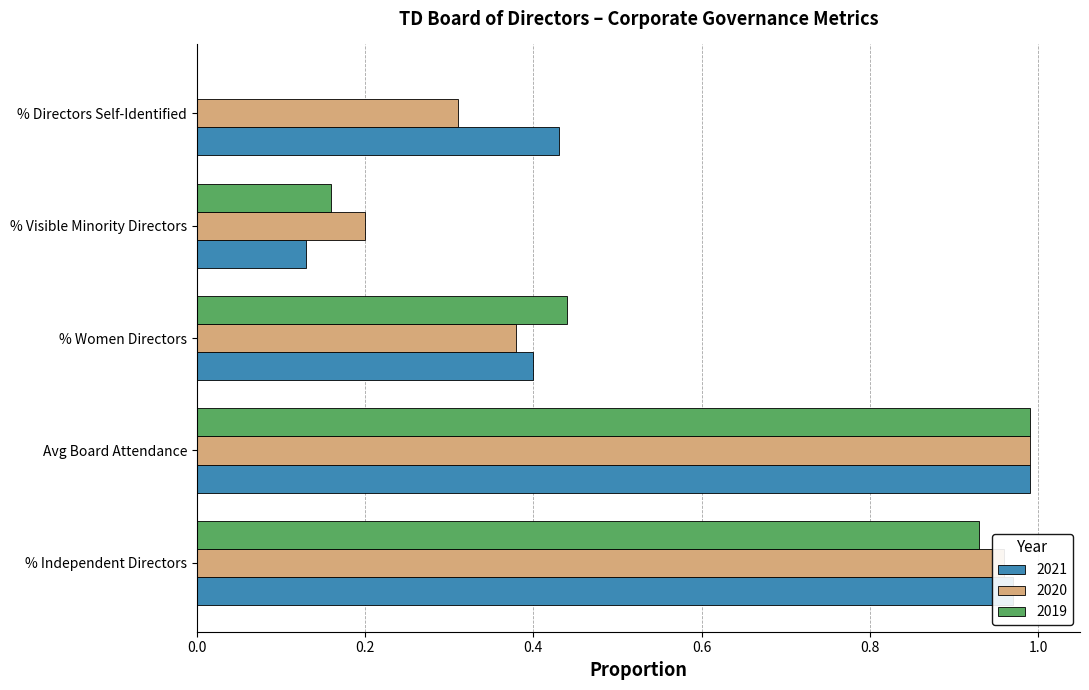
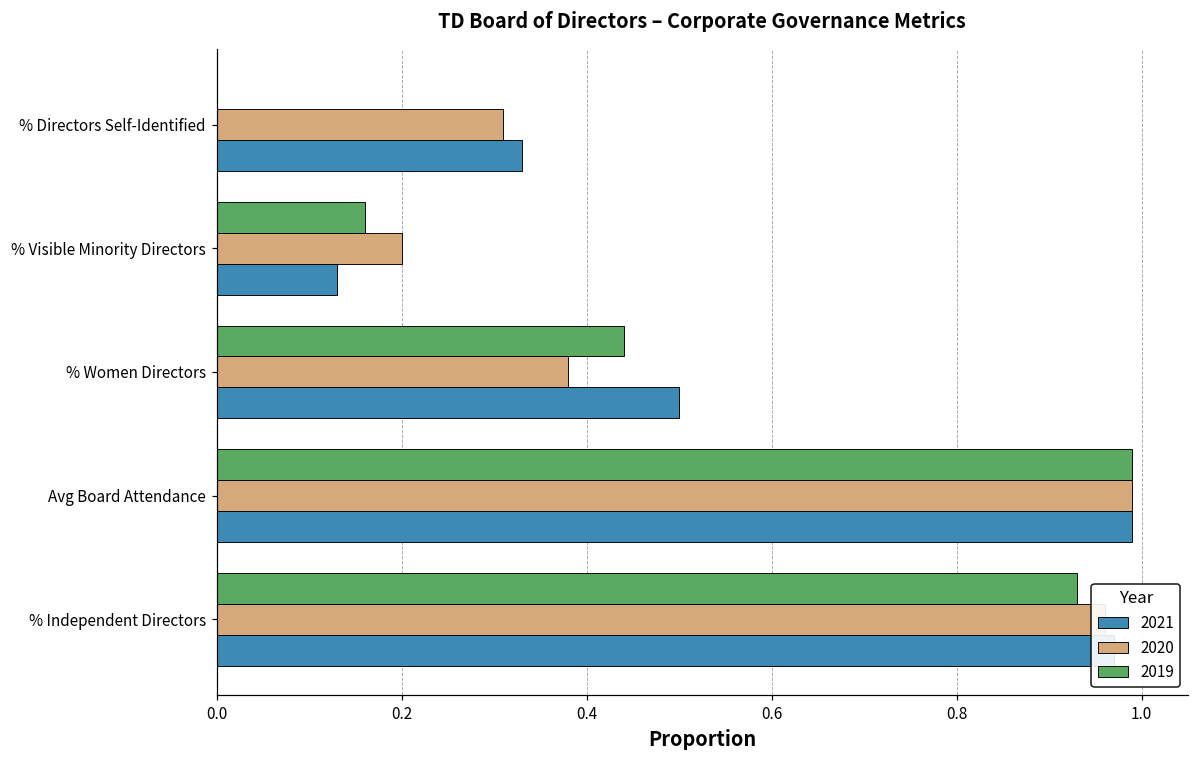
  {
    "2021": {
-     "% Directors Self-Identified": 0.43,
+     "% Directors Self-Identified": 0.33,
      "% Visible Minority Directors": 0.13,
-     "% Women Directors": 0.4,
+     "% Women Directors": 0.5,
      "Avg Board Attendance": 0.99
    },
    "2020": {
      "% Directors Self-Identified": 0.31,
      "% Visible Minority Directors": 0.20,
      "% Women Directors": 0.38,
      "Avg Board Attendance": 0.99
    },
    "2019": {
      "% Directors Self-Identified": 0.00,
      "% Visible Minority Directors": 0.16,
      "% Women Directors": 0.44,
      "Avg Board Attendance": 0.99,
      "% Independent Directors": 0.93
    }
  }
